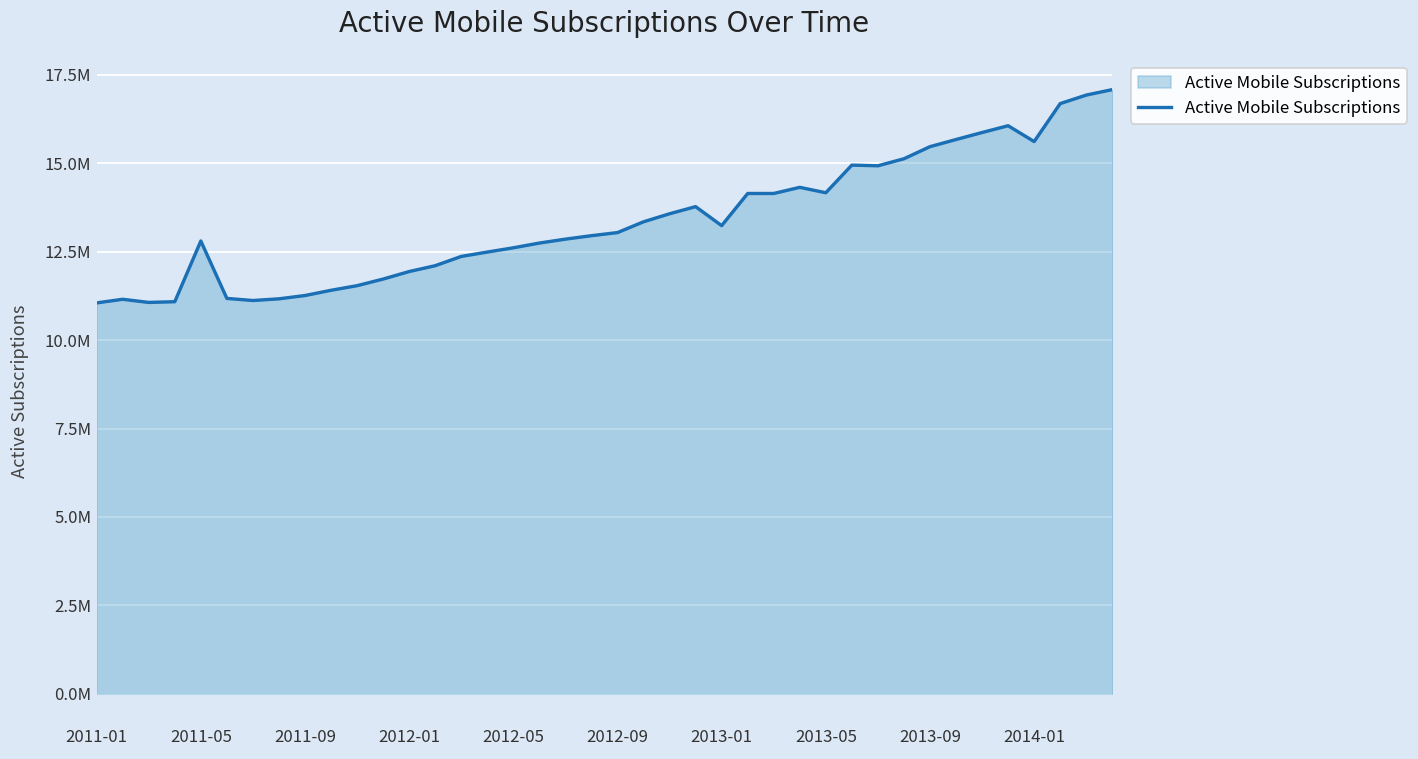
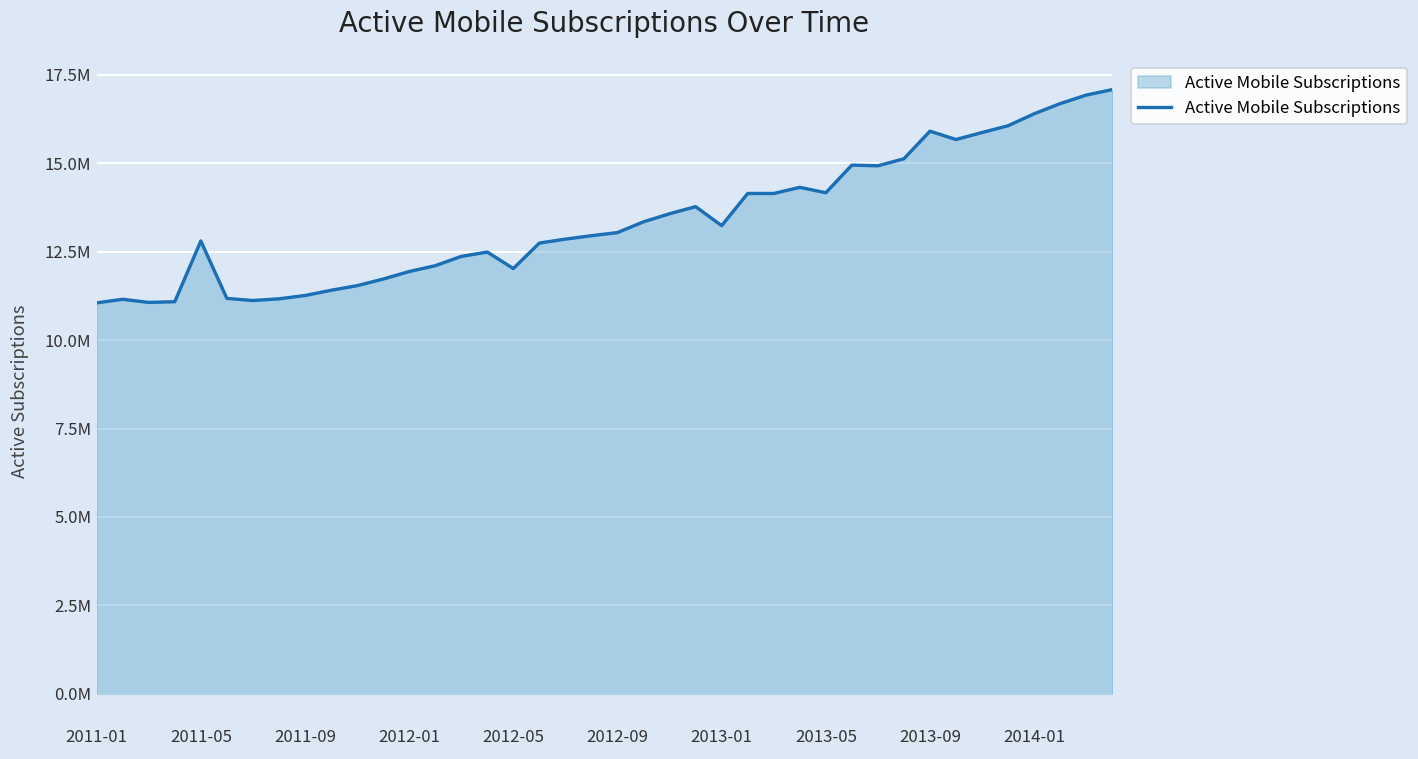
  {
    "2011-01": 11100000,
    "2011-05": 12800000,
    "2011-09": 11300000,
    "2012-01": 11900000,
-   "2012-05": 12600000,
+   "2012-05": 12000000,
    "2012-09": 13000000,
    "2013-01": 13200000,
    "2013-05": 14200000,
-   "2013-09": 15500000,
-   "2014-01": 15600000
+   "2013-09": 15900000,
+   "2014-01": 16400000
  }
